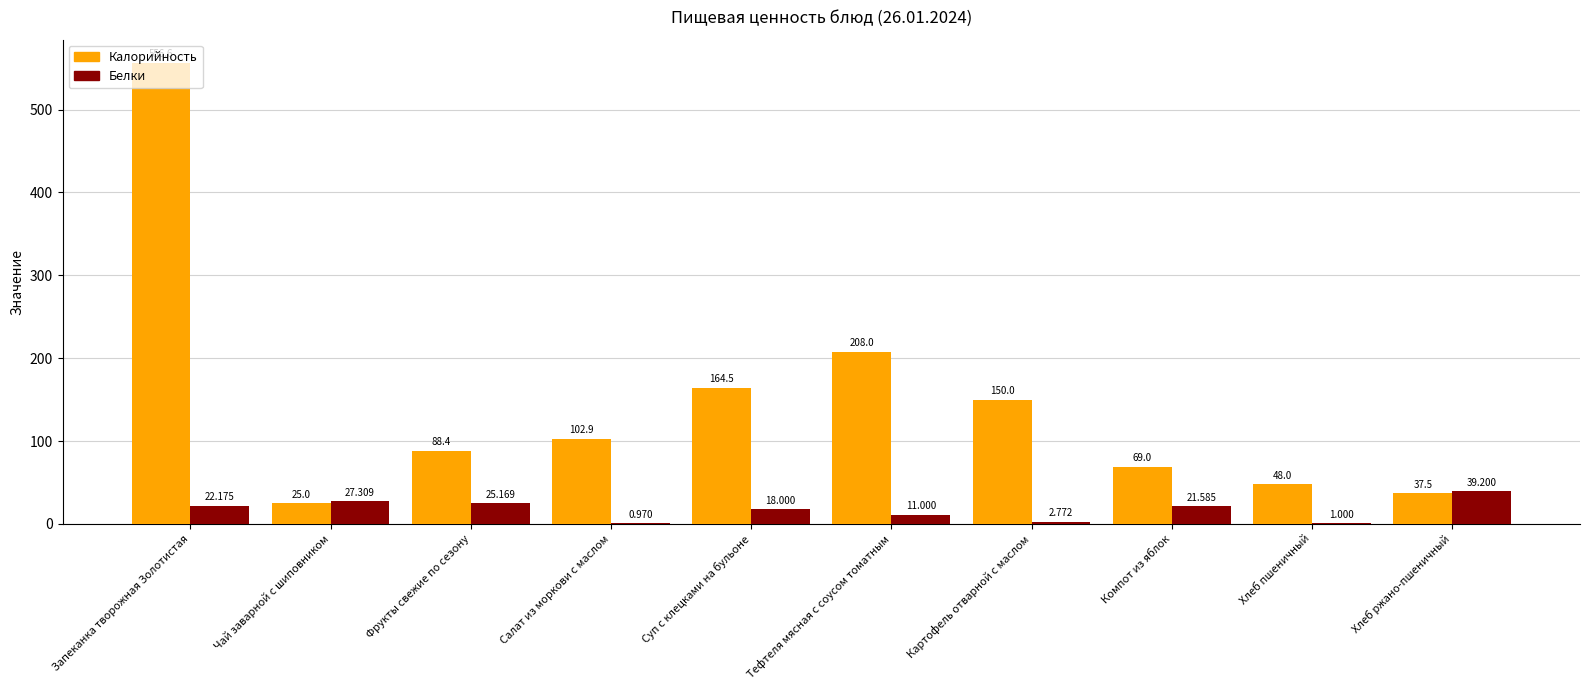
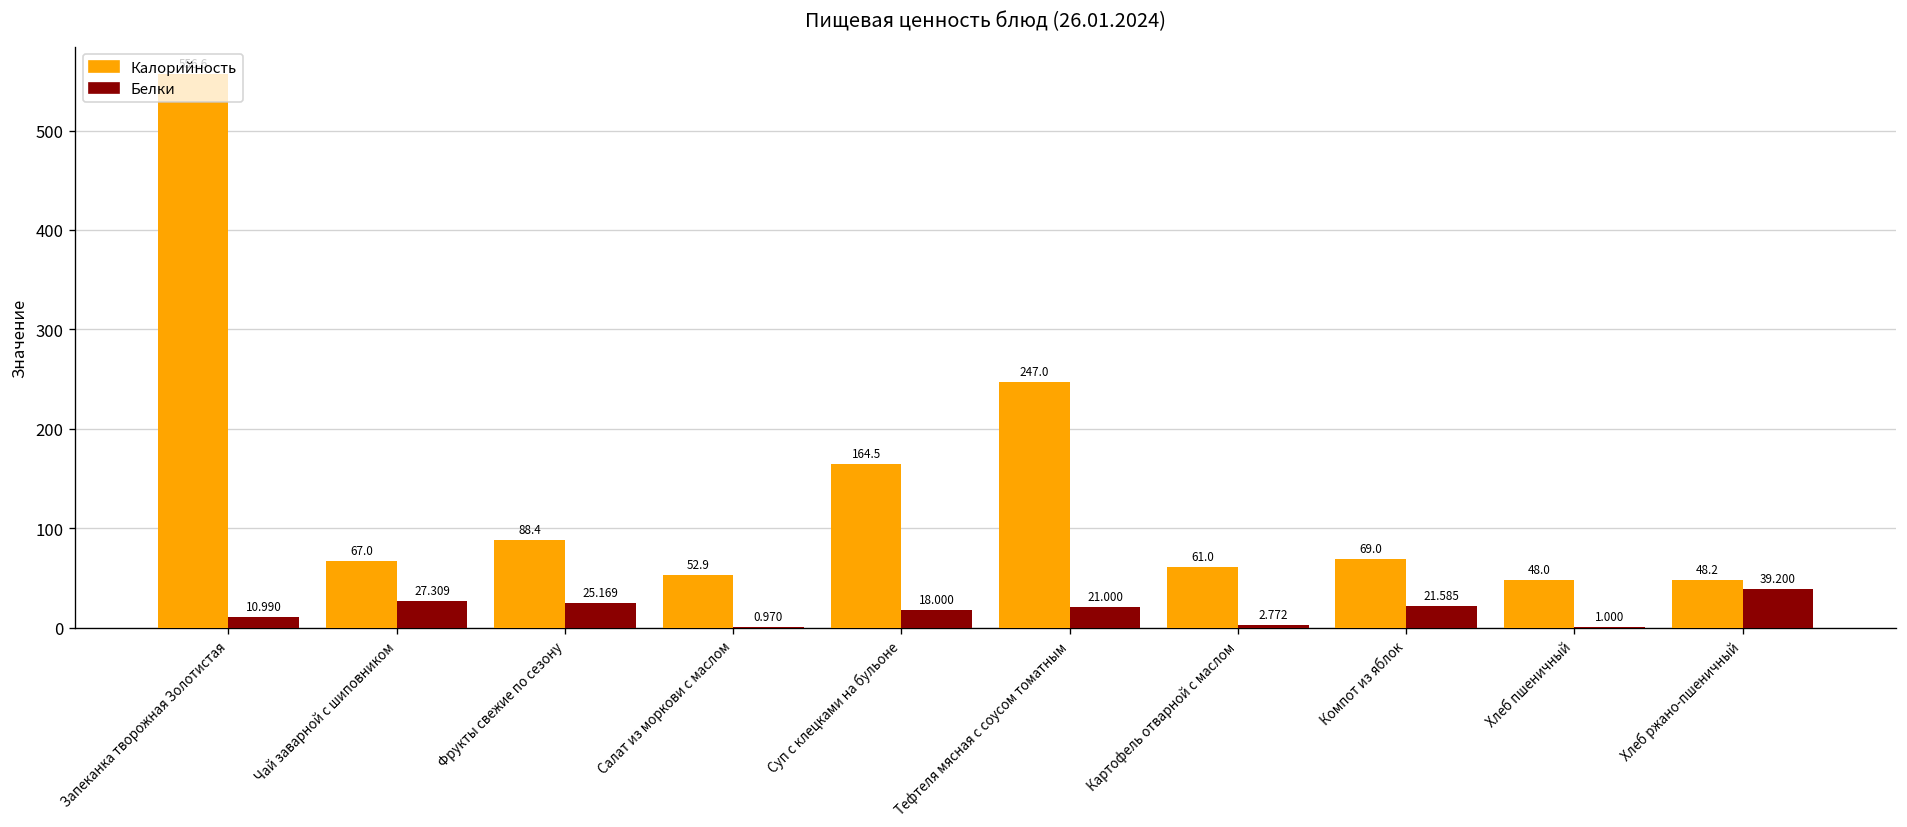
  {
    "Калорийность": {
-     "Чай заварной с шиповником": 25.0,
+     "Чай заварной с шиповником": 67.0,
      "Фрукты свежие по сезону": 88.4,
-     "Салат из моркови с маслом": 102.9,
+     "Салат из моркови с маслом": 52.9,
      "Суп с клецками на бульоне": 164.5,
-     "Тефтеля мясная с соусом томатным": 208.0,
-     "Картофель отварной с маслом": 150.0,
+     "Тефтеля мясная с соусом томатным": 247.0,
+     "Картофель отварной с маслом": 61.0,
      "Компот из яблок": 69.0,
      "Хлеб пшеничный": 48.0,
-     "Хлеб ржано-пшеничный": 37.5
+     "Хлеб ржано-пшеничный": 48.2
    },
    "Белки": {
-     "Запеканка творожная Золотистая": 22.175,
+     "Запеканка творожная Золотистая": 10.990,
      "Чай заварной с шиповником": 27.309,
      "Фрукты свежие по сезону": 25.169,
      "Салат из моркови с маслом": 0.970,
      "Суп с клецками на бульоне": 18.000,
-     "Тефтеля мясная с соусом томатным": 11.000,
+     "Тефтеля мясная с соусом томатным": 21.000,
      "Картофель отварной с маслом": 2.772,
      "Компот из яблок": 21.585,
      "Хлеб пшеничный": 1.000,
      "Хлеб ржано-пшеничный": 39.200
    }
  }
